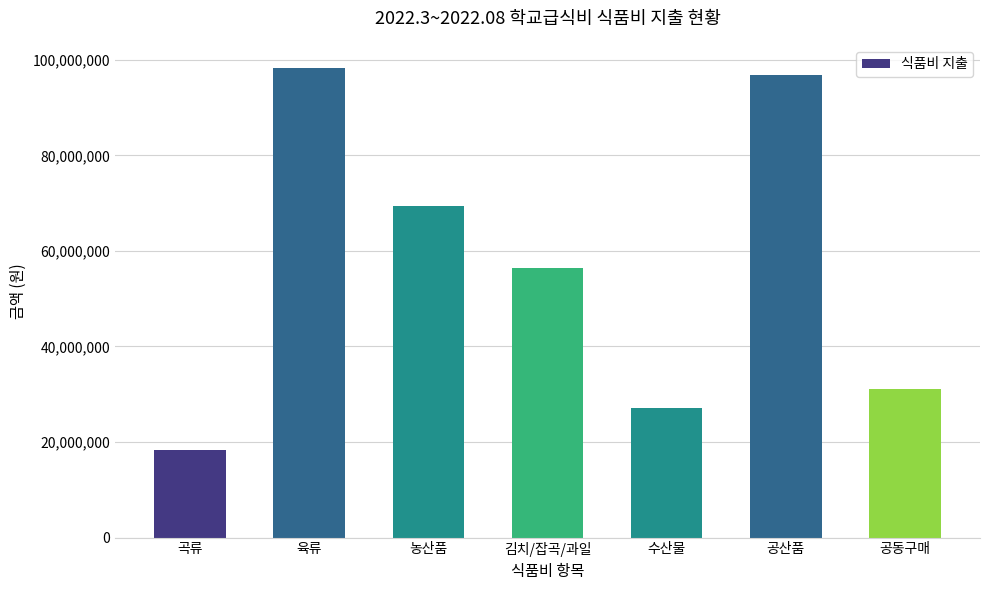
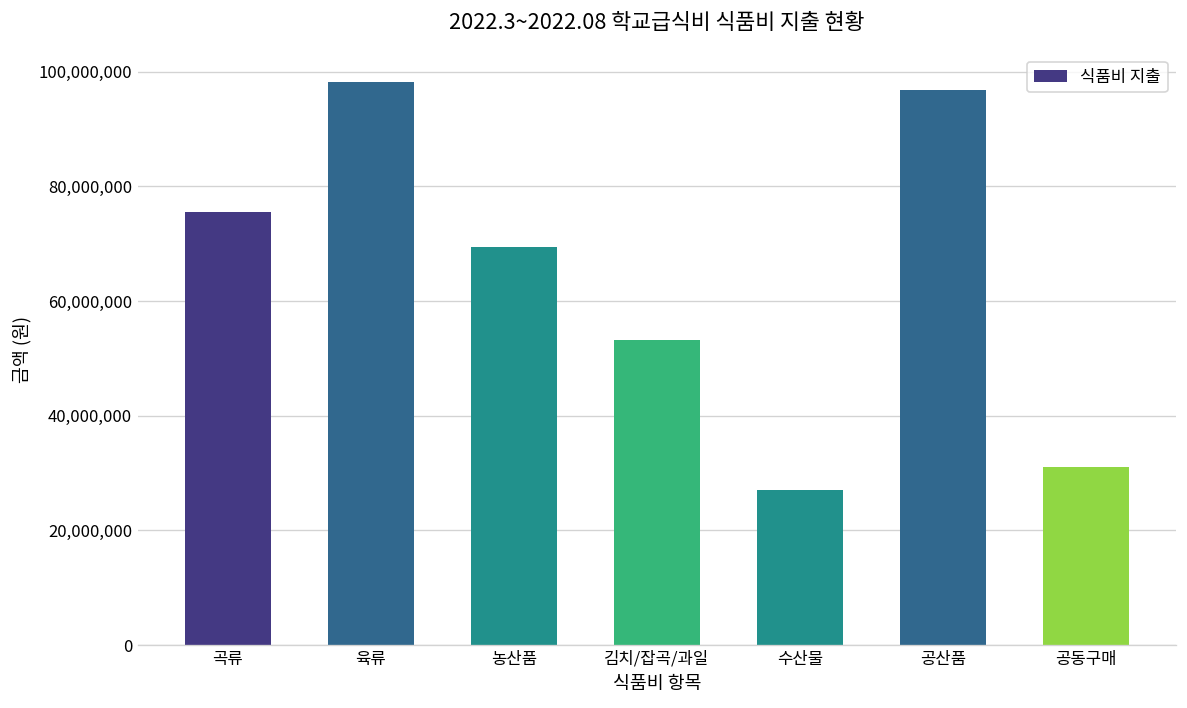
  {
-   "곡류": "18,000,000",
+   "곡류": "76,000,000",
    "육류": "98,000,000",
    "농산품": "69,000,000",
-   "김치/잡곡/과일": "56,000,000",
+   "김치/잡곡/과일": "53,000,000",
    "수산물": "27,000,000",
    "공산품": "97,000,000",
    "공동구매": "31,000,000"
  }
